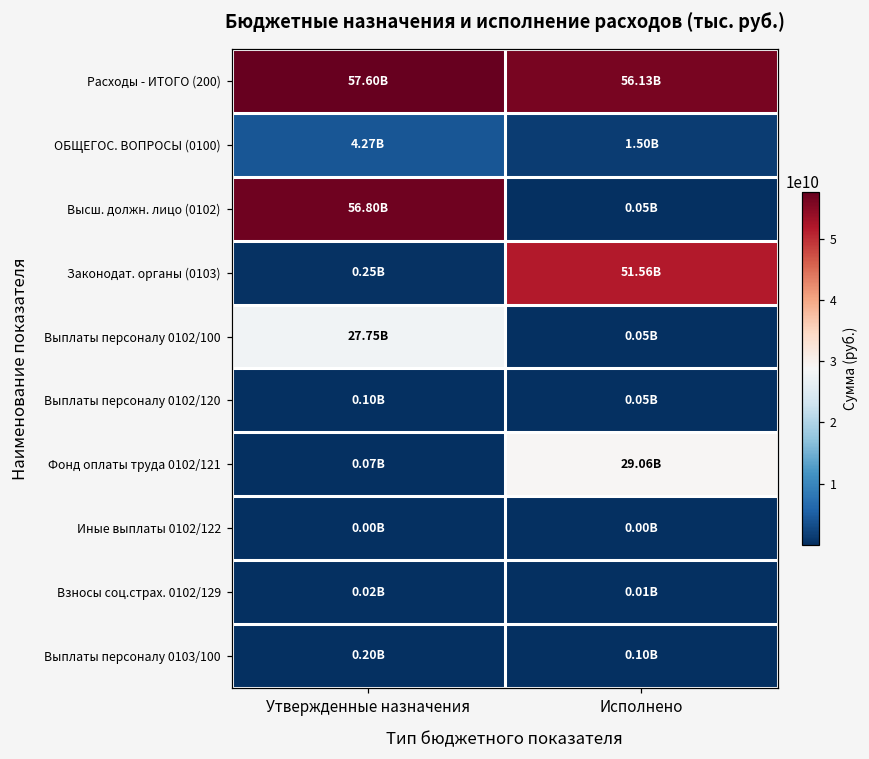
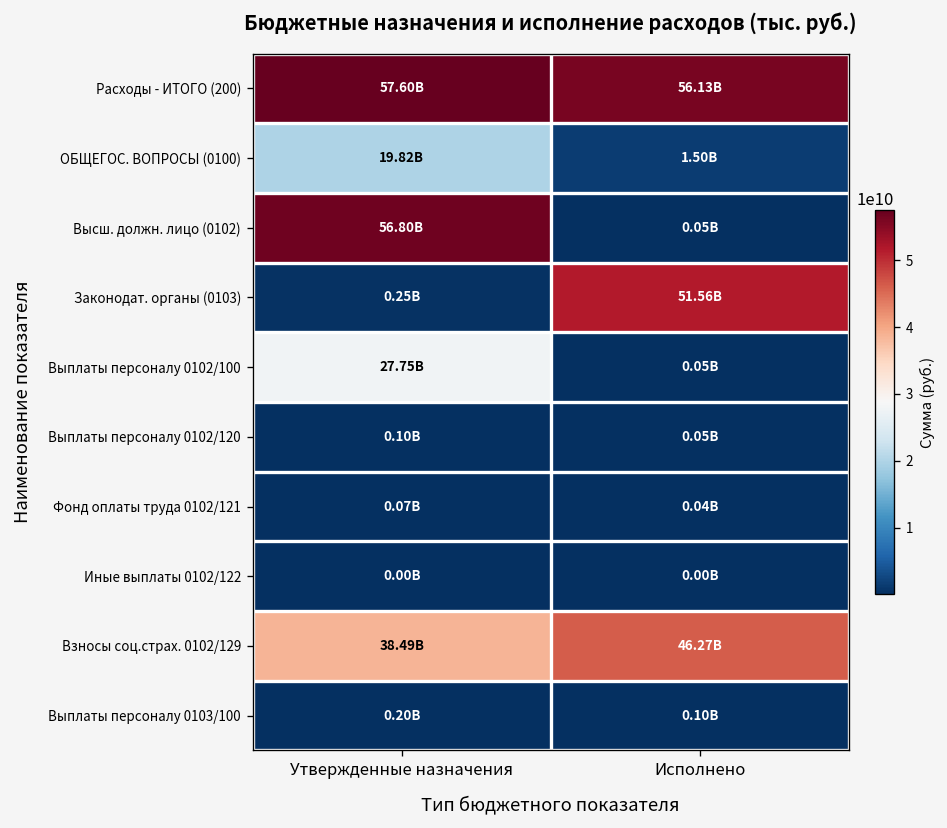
  {
    "Расходы - ИТОГО (200)": {
      "Утвержденные назначения": "57.60B",
      "Исполнено": "56.13B"
    },
    "ОБЩЕГОС. ВОПРОСЫ (0100)": {
-     "Утвержденные назначения": "4.27B",
+     "Утвержденные назначения": "19.82B",
      "Исполнено": "1.50B"
    },
    "Высш. должн. лицо (0102)": {
      "Утвержденные назначения": "56.80B",
      "Исполнено": "0.05B"
    },
    "Законодат. органы (0103)": {
      "Утвержденные назначения": "0.25B",
      "Исполнено": "51.56B"
    },
    "Выплаты персоналу 0102/100": {
      "Утвержденные назначения": "27.75B",
      "Исполнено": "0.05B"
    },
    "Выплаты персоналу 0102/120": {
      "Утвержденные назначения": "0.10B",
      "Исполнено": "0.05B"
    },
    "Фонд оплаты труда 0102/121": {
      "Утвержденные назначения": "0.07B",
-     "Исполнено": "29.06B"
+     "Исполнено": "0.04B"
    },
    "Иные выплаты 0102/122": {
      "Утвержденные назначения": "0.00B",
      "Исполнено": "0.00B"
    },
    "Взносы соц.страх. 0102/129": {
-     "Утвержденные назначения": "0.02B",
-     "Исполнено": "0.01B"
+     "Утвержденные назначения": "38.49B",
+     "Исполнено": "46.27B"
    },
    "Выплаты персоналу 0103/100": {
      "Утвержденные назначения": "0.20B",
      "Исполнено": "0.10B"
    }
  }
